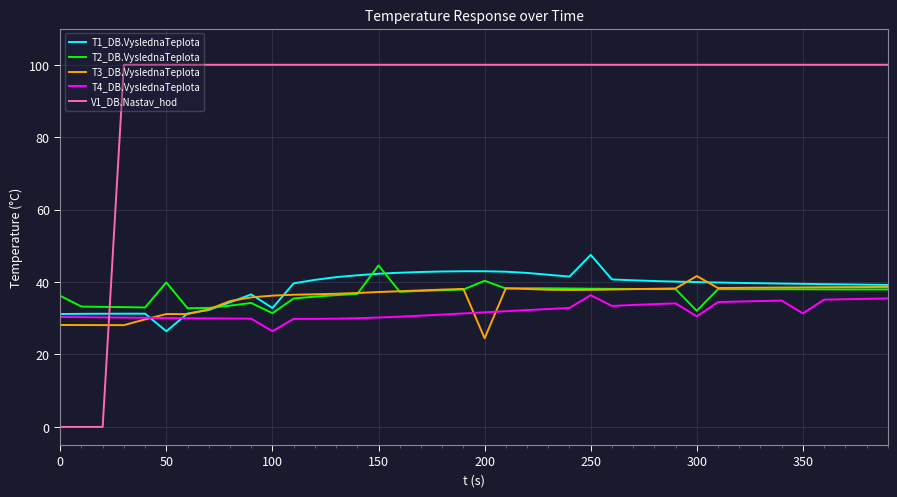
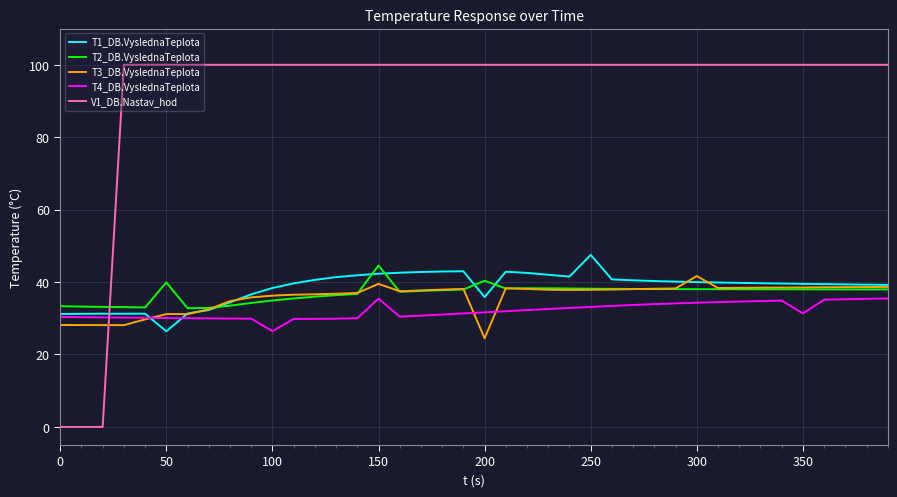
  {
    "T1_DB.VyslednaTeplota": {
      "0": 31,
      "50": 26,
-     "100": 33,
+     "100": 38,
      "150": 42,
-     "200": 43,
+     "200": 36,
      "250": 48,
      "300": 40,
      "350": 40
    },
    "T2_DB.VyslednaTeplota": {
-     "0": 36,
+     "0": 33,
      "50": 40,
-     "100": 31,
+     "100": 35,
      "150": 45,
      "200": 40,
-     "300": 32
+     "300": 38
    },
    "T3_DB.VyslednaTeplota": {
      "0": 28,
      "50": 31,
      "100": 36,
-     "150": 37,
+     "150": 40,
      "200": 24,
      "300": 42
    },
    "T4_DB.VyslednaTeplota": {
      "0": 30,
      "50": 30,
      "100": 26,
-     "150": 30,
+     "150": 35,
      "200": 32,
-     "250": 36,
-     "300": 31,
+     "250": 33,
+     "300": 34,
      "350": 31
    },
    "V1_DB.Nastav_hod": {
      "0": 0,
      "100": 100,
      "150": 100,
      "200": 100,
      "250": 100,
      "300": 100,
      "350": 100
    }
  }
